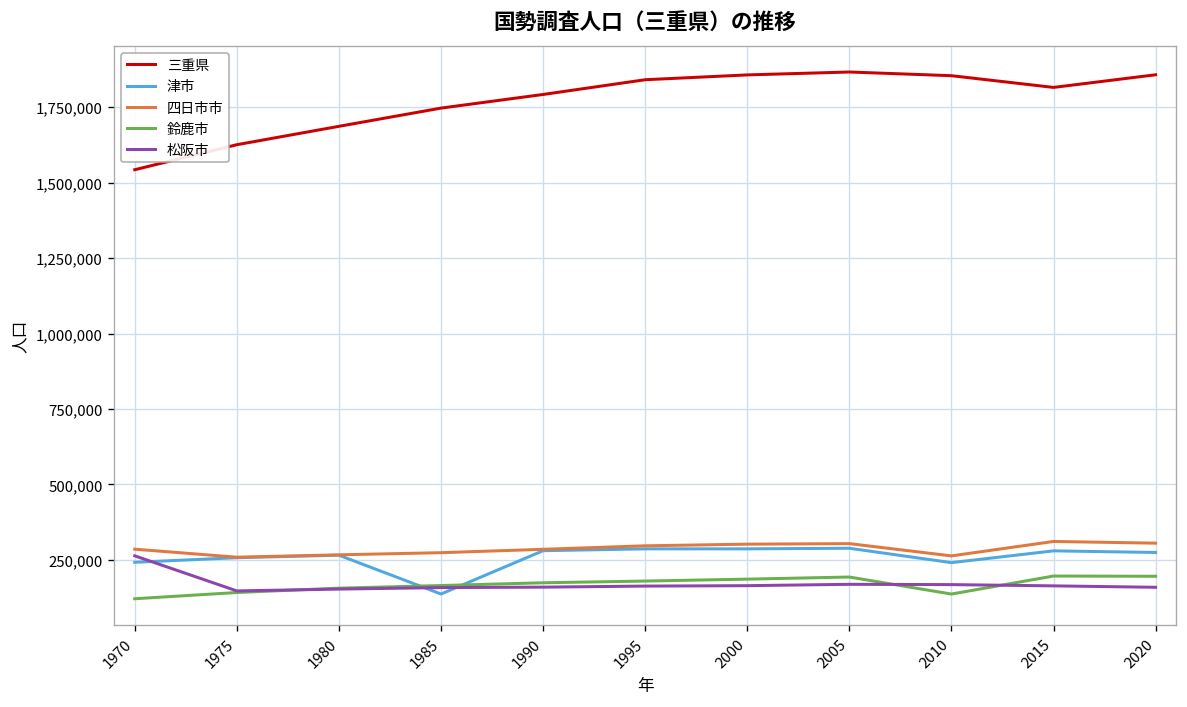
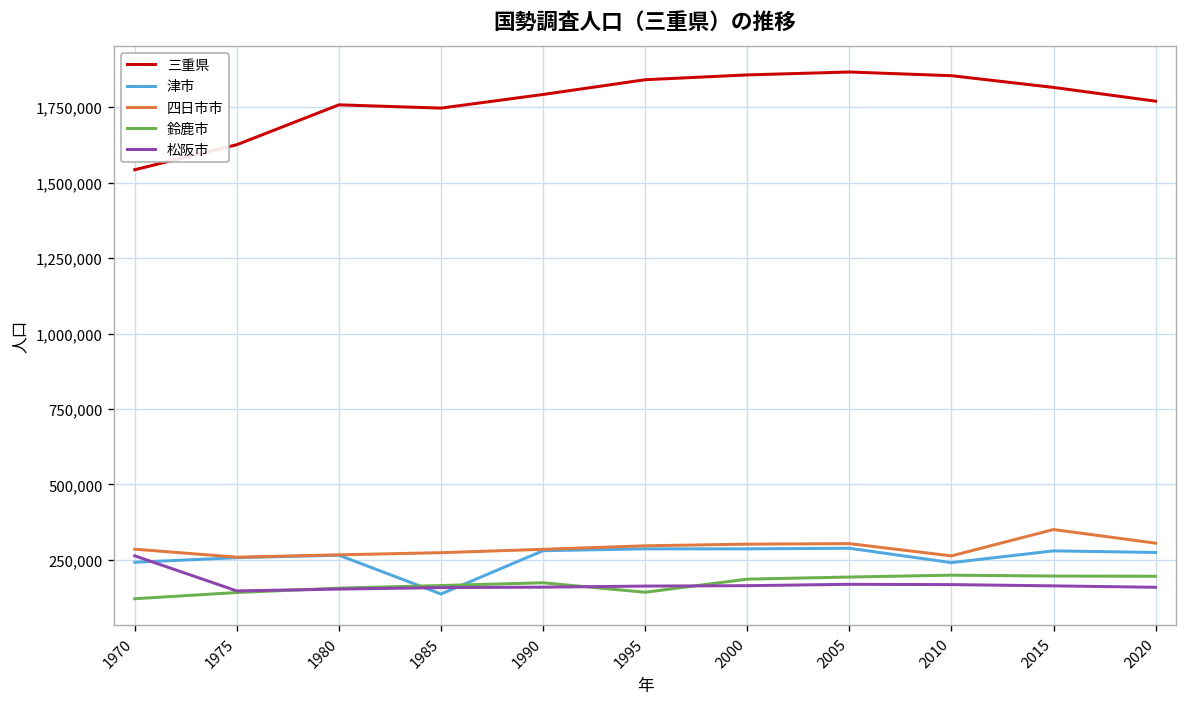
  {
    "三重県": {
      "1975": "1,630,000",
-     "1980": "1,690,000",
+     "1980": "1,760,000",
      "1985": "1,750,000",
      "1990": "1,790,000",
      "1995": "1,840,000",
      "2000": "1,860,000",
      "2005": "1,870,000",
      "2010": "1,850,000",
      "2015": "1,820,000",
-     "2020": "1,860,000"
+     "2020": "1,770,000"
    },
    "津市": {
      "1970": "240,000",
      "1985": "140,000",
      "2000": "290,000",
      "2005": "290,000",
      "2010": "240,000",
      "2015": "280,000",
      "2020": "270,000"
    },
    "四日市市": {
      "1970": "290,000",
      "1985": "270,000",
      "2000": "300,000",
      "2005": "300,000",
      "2010": "260,000",
-     "2015": "310,000",
+     "2015": "350,000",
      "2020": "310,000"
    },
    "鈴鹿市": {
      "1970": "120,000",
      "1990": "170,000",
-     "1995": "180,000",
+     "1995": "140,000",
      "2000": "190,000",
      "2005": "190,000",
-     "2010": "140,000",
+     "2010": "200,000",
      "2015": "200,000",
      "2020": "200,000"
    },
    "松阪市": {
      "1970": "260,000",
      "1990": "160,000",
      "1995": "160,000",
      "2000": "160,000",
      "2005": "170,000",
      "2010": "170,000",
      "2015": "160,000",
      "2020": "160,000"
    }
  }
